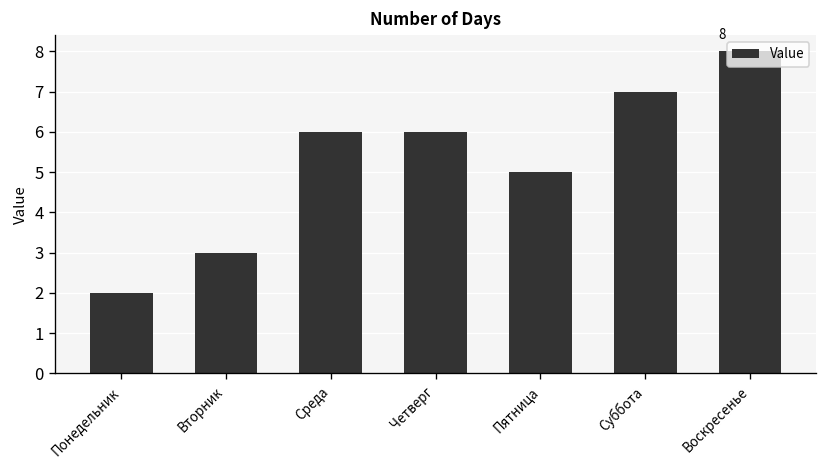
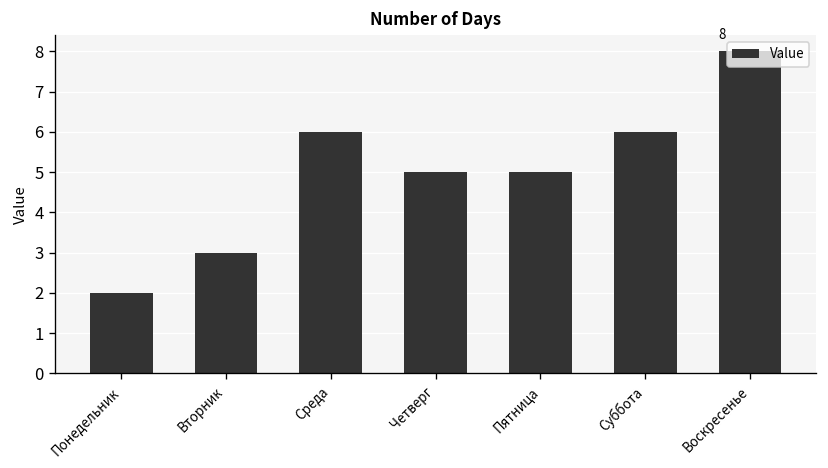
  {
    "Понедельник": 2,
    "Вторник": 3,
    "Среда": 6,
-   "Четверг": 6,
+   "Четверг": 5,
    "Пятница": 5,
-   "Суббота": 7
+   "Суббота": 6
  }
